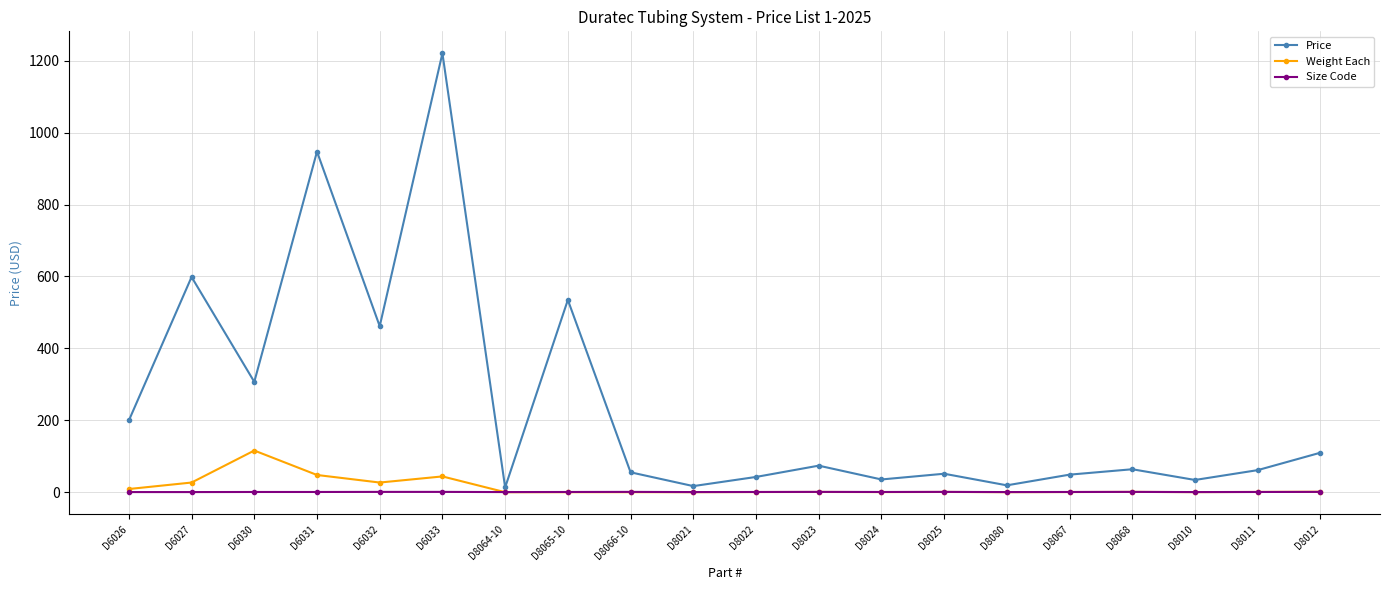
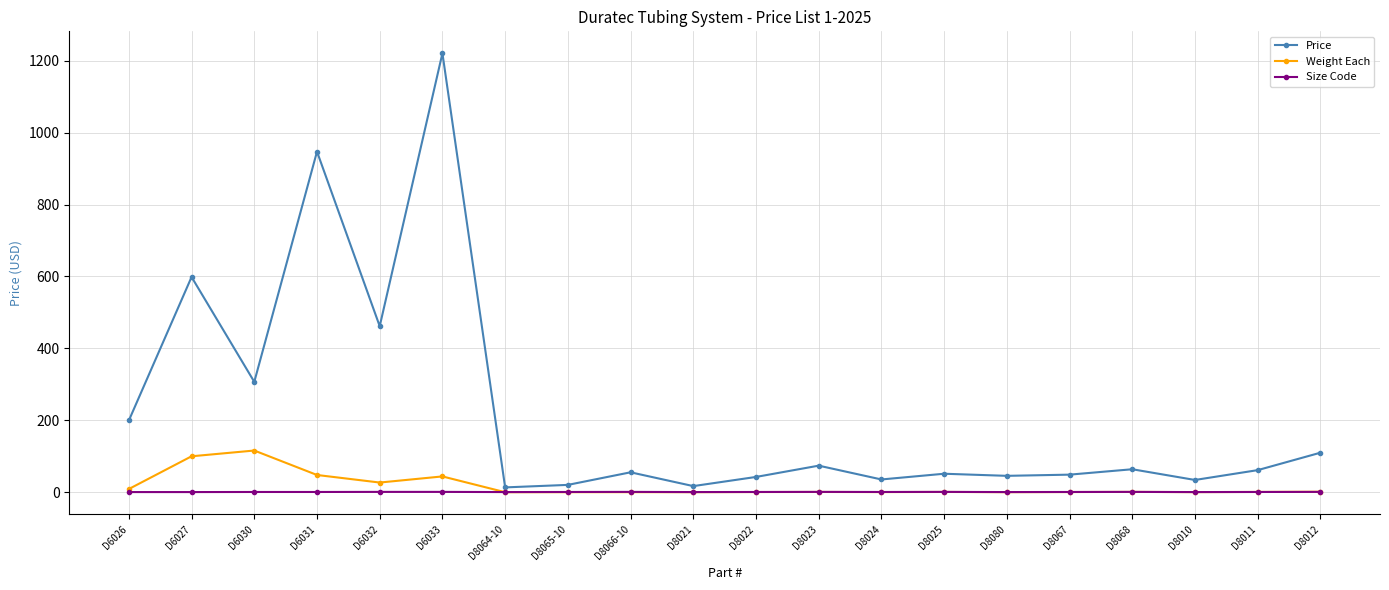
  {
    "Price": {
      "D6026": 200,
      "D6027": 600,
      "D6030": 310,
      "D6031": 950,
      "D6032": 460,
      "D6033": 1220,
      "D8064-10": 10,
-     "D8065-10": 530,
+     "D8065-10": 20,
      "D8066-10": 60,
      "D8021": 20,
      "D8022": 40,
      "D8023": 70,
      "D8024": 40,
      "D8025": 50,
-     "D8080": 20,
+     "D8080": 50,
      "D8067": 50,
      "D8068": 60,
      "D8010": 30,
      "D8011": 60,
      "D8012": 110
    },
    "Weight Each": {
      "D6026": 10,
-     "D6027": 30,
+     "D6027": 100,
      "D6030": 120,
      "D6031": 50,
      "D6032": 30,
      "D6033": 40
    },
    "Size Code": {
      "D6026": 0,
      "D6027": 0,
      "D6030": 0,
      "D6031": 0,
      "D6032": 0,
      "D6033": 0
    }
  }
